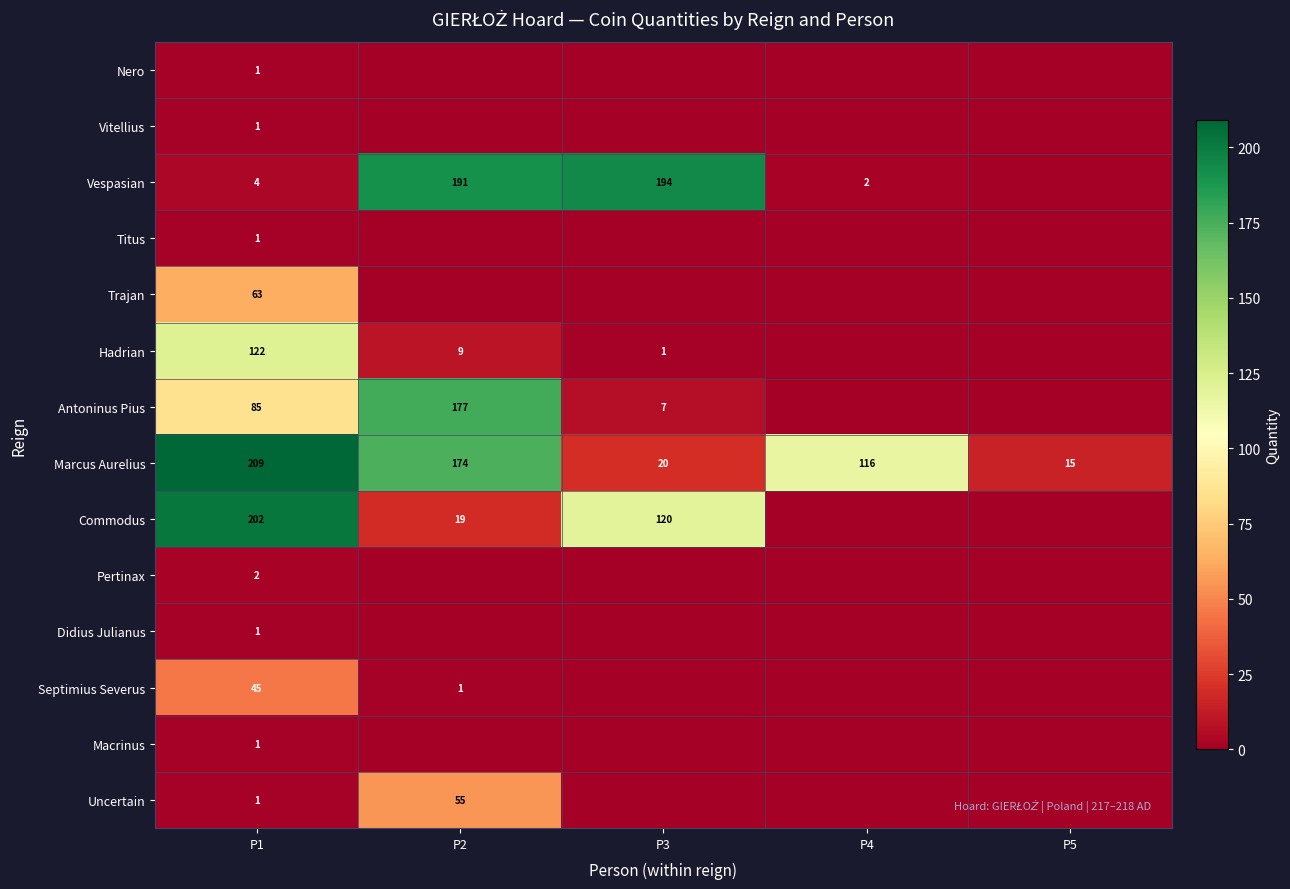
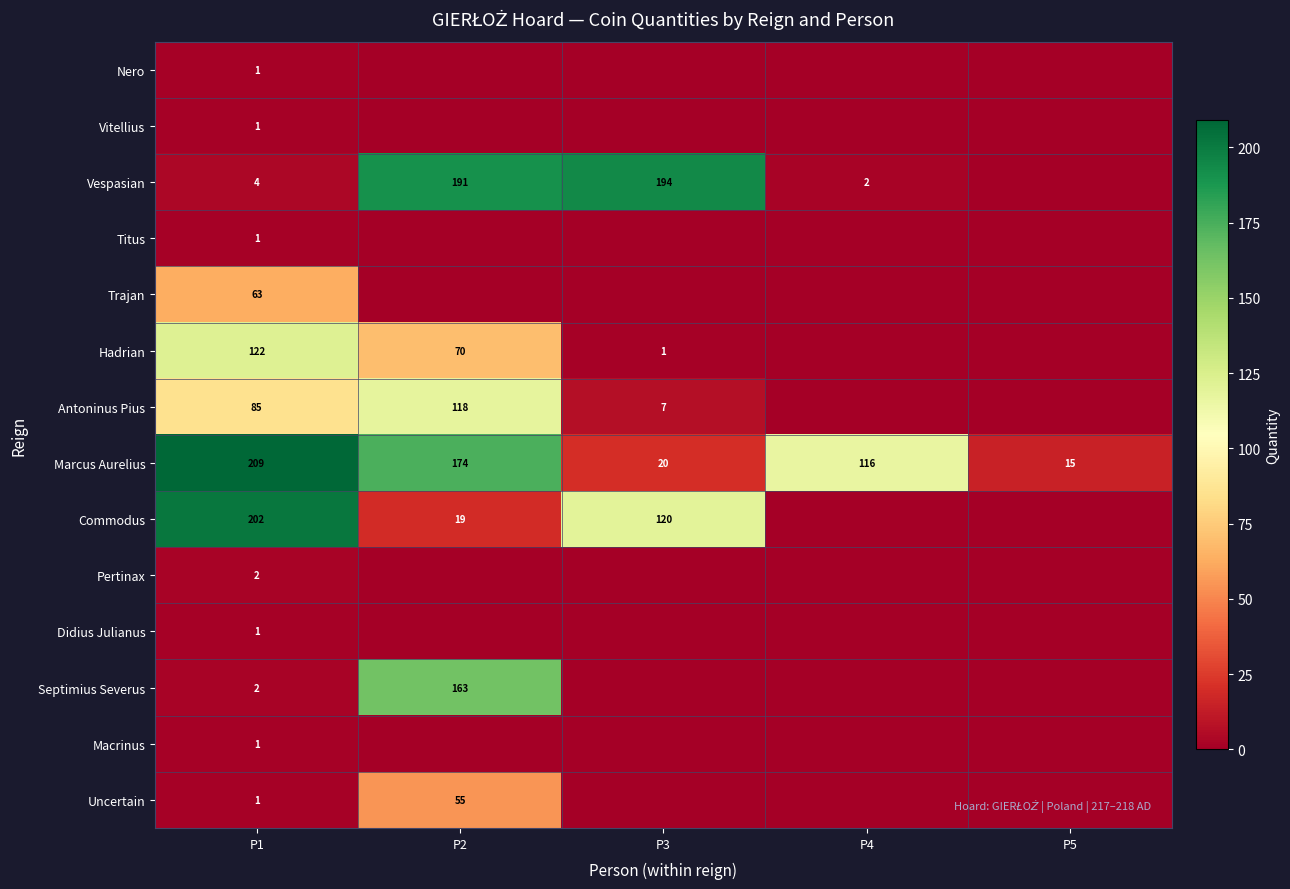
  {
    "Nero": {
      "P1": 1
    },
    "Vitellius": {
      "P1": 1
    },
    "Vespasian": {
      "P1": 4,
      "P2": 191,
      "P3": 194,
      "P4": 2
    },
    "Titus": {
      "P1": 1
    },
    "Trajan": {
      "P1": 63
    },
    "Hadrian": {
      "P1": 122,
-     "P2": 9,
+     "P2": 70,
      "P3": 1
    },
    "Antoninus Pius": {
      "P1": 85,
-     "P2": 177,
+     "P2": 118,
      "P3": 7
    },
    "Marcus Aurelius": {
      "P1": 209,
      "P2": 174,
      "P3": 20,
      "P4": 116,
      "P5": 15
    },
    "Commodus": {
      "P1": 202,
      "P2": 19,
      "P3": 120
    },
    "Pertinax": {
      "P1": 2
    },
    "Didius Julianus": {
      "P1": 1
    },
    "Septimius Severus": {
-     "P1": 45,
-     "P2": 1
+     "P1": 2,
+     "P2": 163
    },
    "Macrinus": {
      "P1": 1
    },
    "Uncertain": {
      "P1": 1,
      "P2": 55
    }
  }
